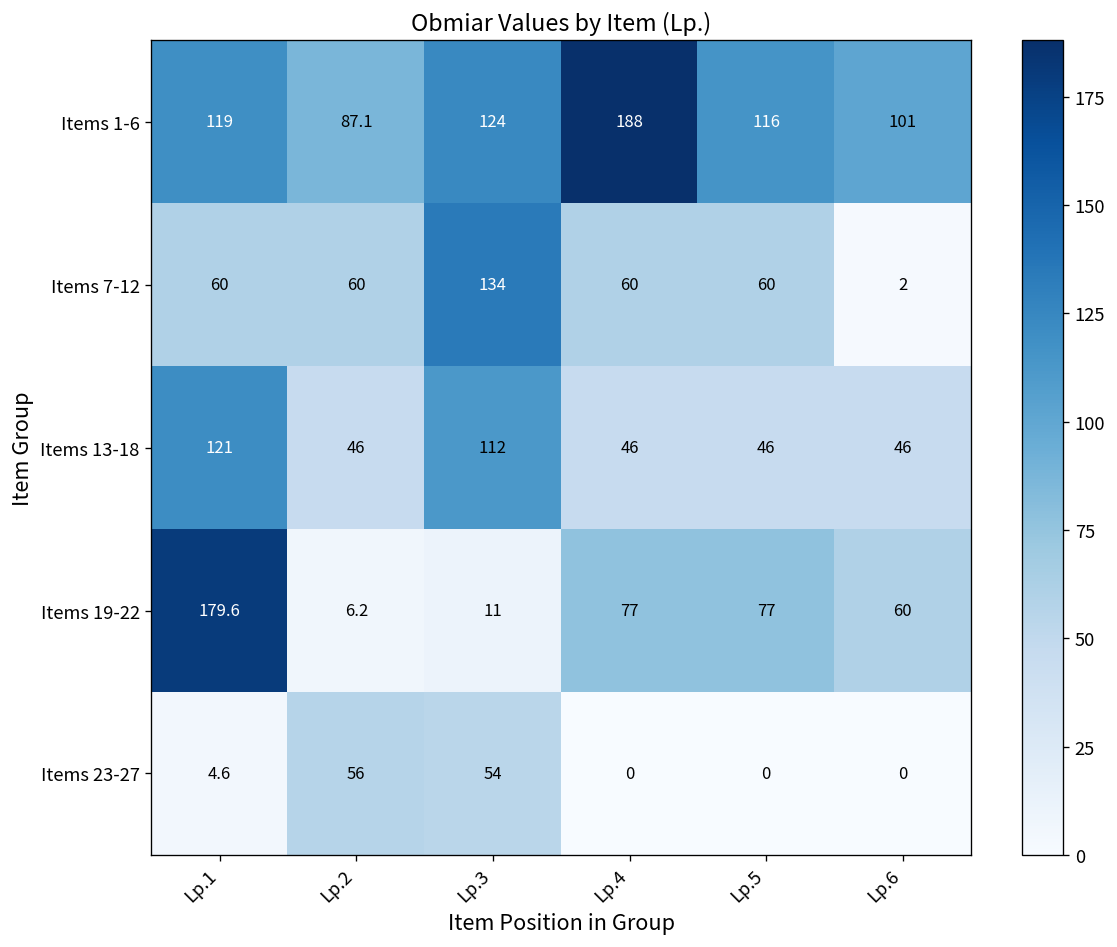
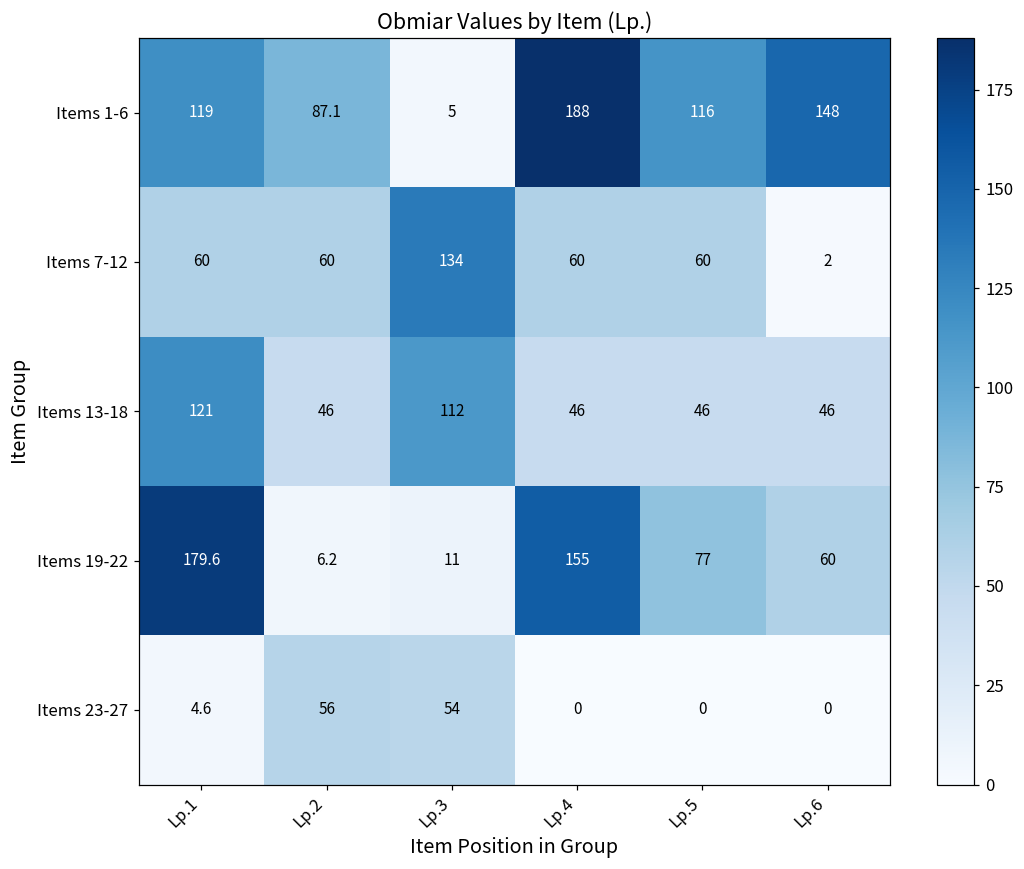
  {
    "Items 1-6": {
      "Lp.1": 119,
      "Lp.2": 87.1,
-     "Lp.3": 124,
+     "Lp.3": 5,
      "Lp.4": 188,
      "Lp.5": 116,
-     "Lp.6": 101
+     "Lp.6": 148
    },
    "Items 7-12": {
      "Lp.1": 60,
      "Lp.2": 60,
      "Lp.3": 134,
      "Lp.4": 60,
      "Lp.5": 60,
      "Lp.6": 2
    },
    "Items 13-18": {
      "Lp.1": 121,
      "Lp.2": 46,
      "Lp.3": 112,
      "Lp.4": 46,
      "Lp.5": 46,
      "Lp.6": 46
    },
    "Items 19-22": {
      "Lp.1": 179.6,
      "Lp.2": 6.2,
      "Lp.3": 11,
-     "Lp.4": 77,
+     "Lp.4": 155,
      "Lp.5": 77,
      "Lp.6": 60
    },
    "Items 23-27": {
      "Lp.1": 4.6,
      "Lp.2": 56,
      "Lp.3": 54,
      "Lp.4": 0,
      "Lp.5": 0,
      "Lp.6": 0
    }
  }
